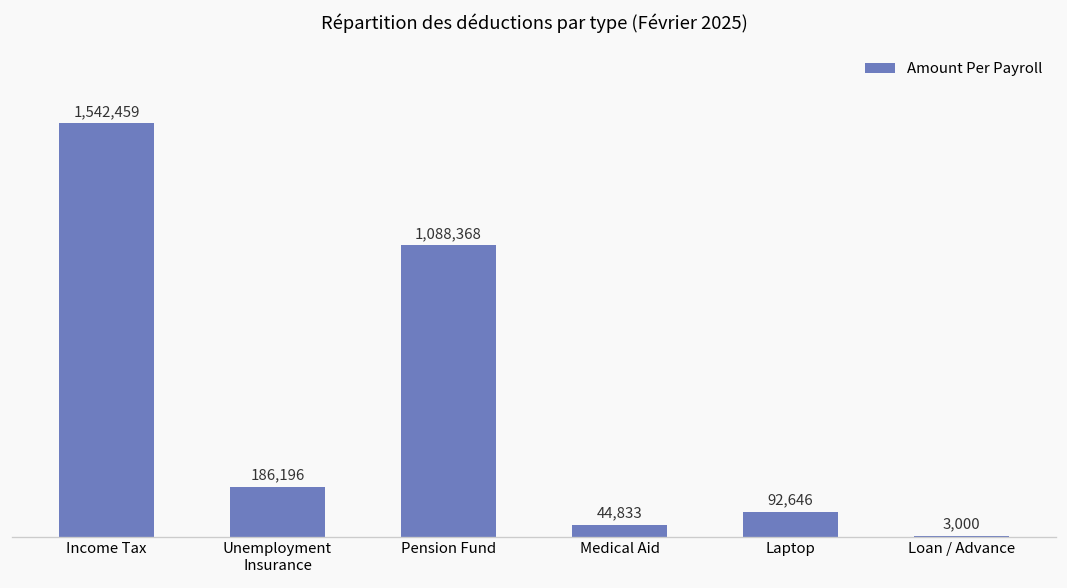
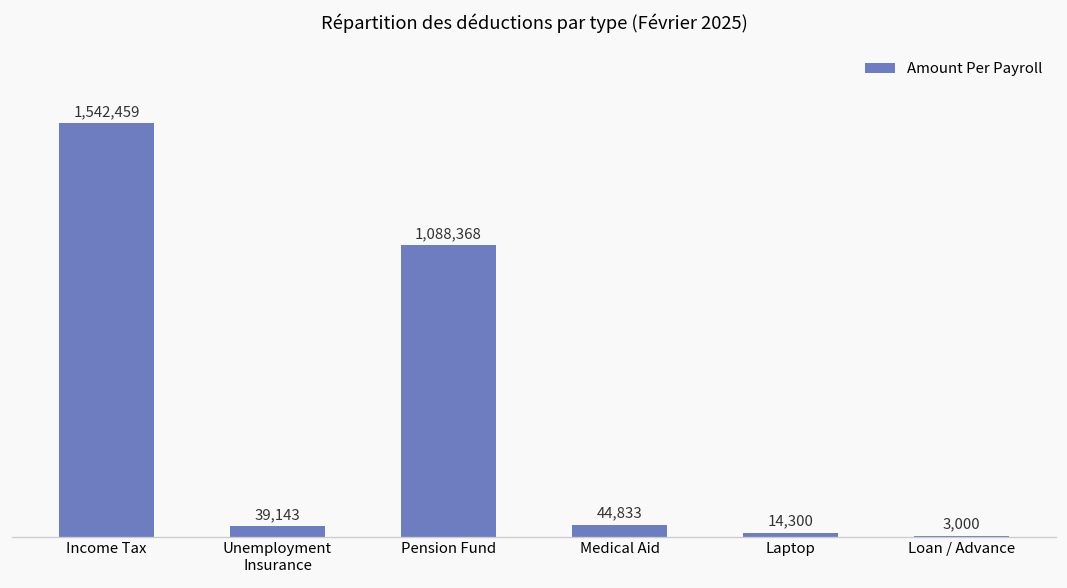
  {
    "Income Tax": "1,542,459",
-   "Unemployment Insurance": "186,196",
+   "Unemployment Insurance": "39,143",
    "Pension Fund": "1,088,368",
    "Medical Aid": "44,833",
-   "Laptop": "92,646",
+   "Laptop": "14,300",
    "Loan / Advance": "3,000"
  }
